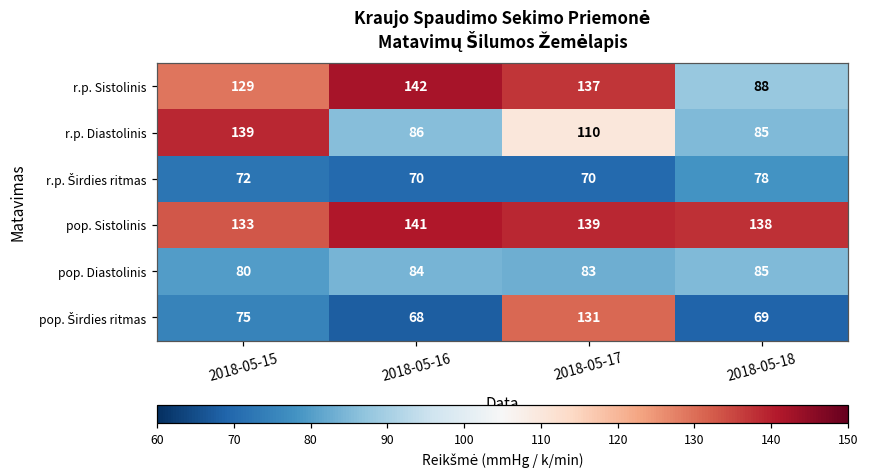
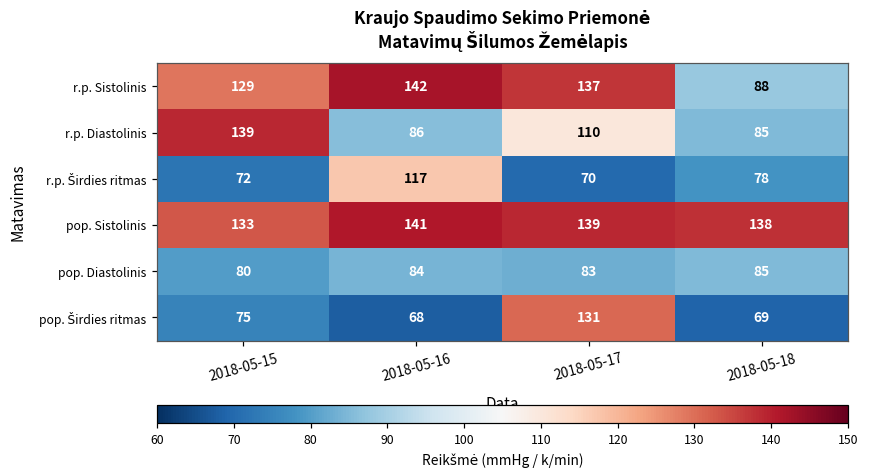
  {
    "r.p. Sistolinis": {
      "2018-05-15": 129,
      "2018-05-16": 142,
      "2018-05-17": 137,
      "2018-05-18": 88
    },
    "r.p. Diastolinis": {
      "2018-05-15": 139,
      "2018-05-16": 86,
      "2018-05-17": 110,
      "2018-05-18": 85
    },
    "r.p. Širdies ritmas": {
      "2018-05-15": 72,
-     "2018-05-16": 70,
+     "2018-05-16": 117,
      "2018-05-17": 70,
      "2018-05-18": 78
    },
    "pop. Sistolinis": {
      "2018-05-15": 133,
      "2018-05-16": 141,
      "2018-05-17": 139,
      "2018-05-18": 138
    },
    "pop. Diastolinis": {
      "2018-05-15": 80,
      "2018-05-16": 84,
      "2018-05-17": 83,
      "2018-05-18": 85
    },
    "pop. Širdies ritmas": {
      "2018-05-15": 75,
      "2018-05-16": 68,
      "2018-05-17": 131,
      "2018-05-18": 69
    }
  }
